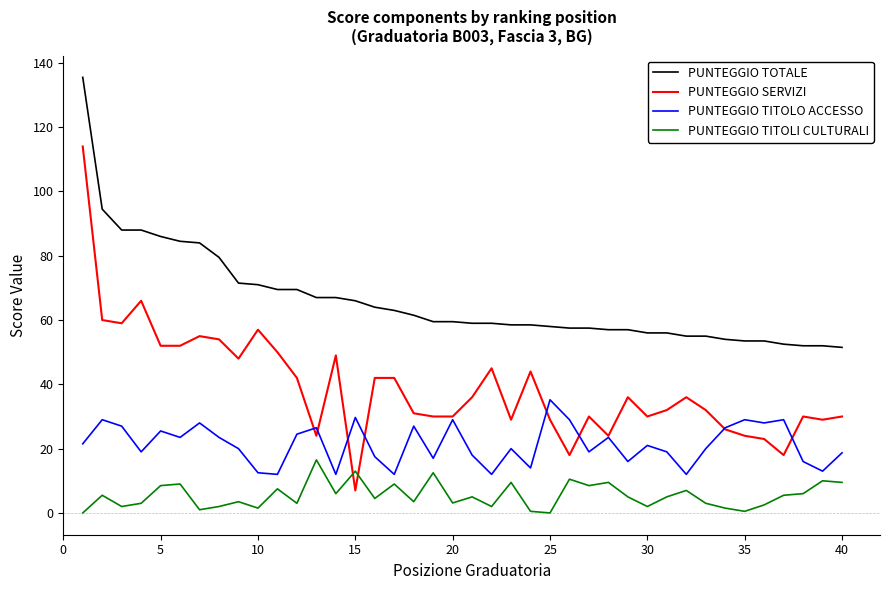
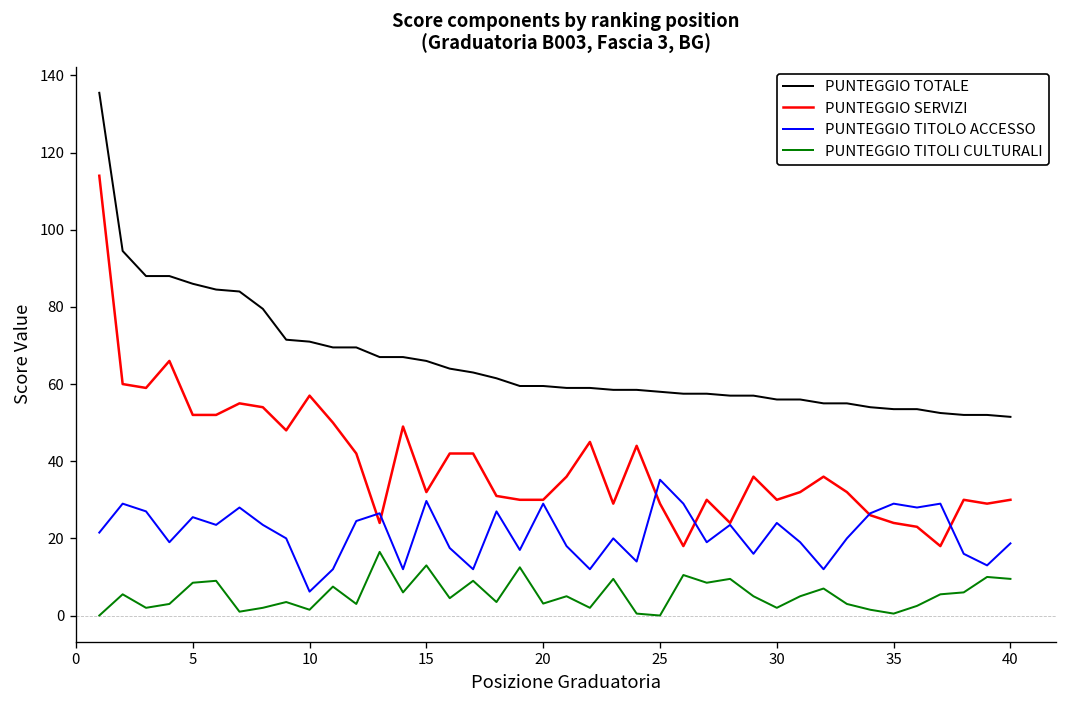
  {
    "PUNTEGGIO TOTALE": {
      "5": 86,
      "10": 71,
      "15": 66,
      "20": 60,
      "25": 58,
      "30": 56,
      "35": 54,
      "40": 52
    },
    "PUNTEGGIO SERVIZI": {
      "5": 52,
      "10": 57,
-     "15": 7,
+     "15": 32,
      "20": 30,
      "25": 29,
      "30": 30,
      "35": 24,
      "40": 30
    },
    "PUNTEGGIO TITOLO ACCESSO": {
      "5": 26,
-     "10": 13,
+     "10": 6,
      "15": 30,
      "20": 29,
      "25": 35,
-     "30": 21,
+     "30": 24,
      "35": 29,
      "40": 19
    },
    "PUNTEGGIO TITOLI CULTURALI": {
      "5": 9,
      "10": 2,
      "15": 13,
      "20": 3,
      "25": 0,
      "30": 2,
      "35": 1,
      "40": 10
    }
  }
